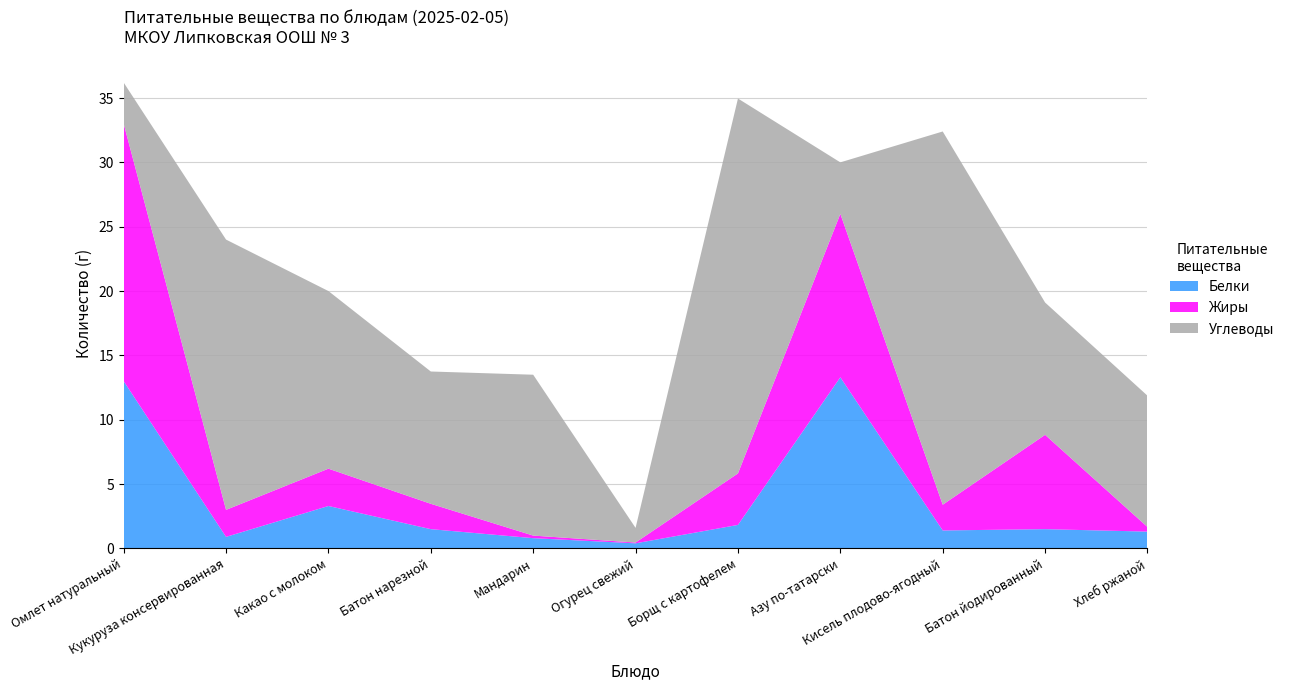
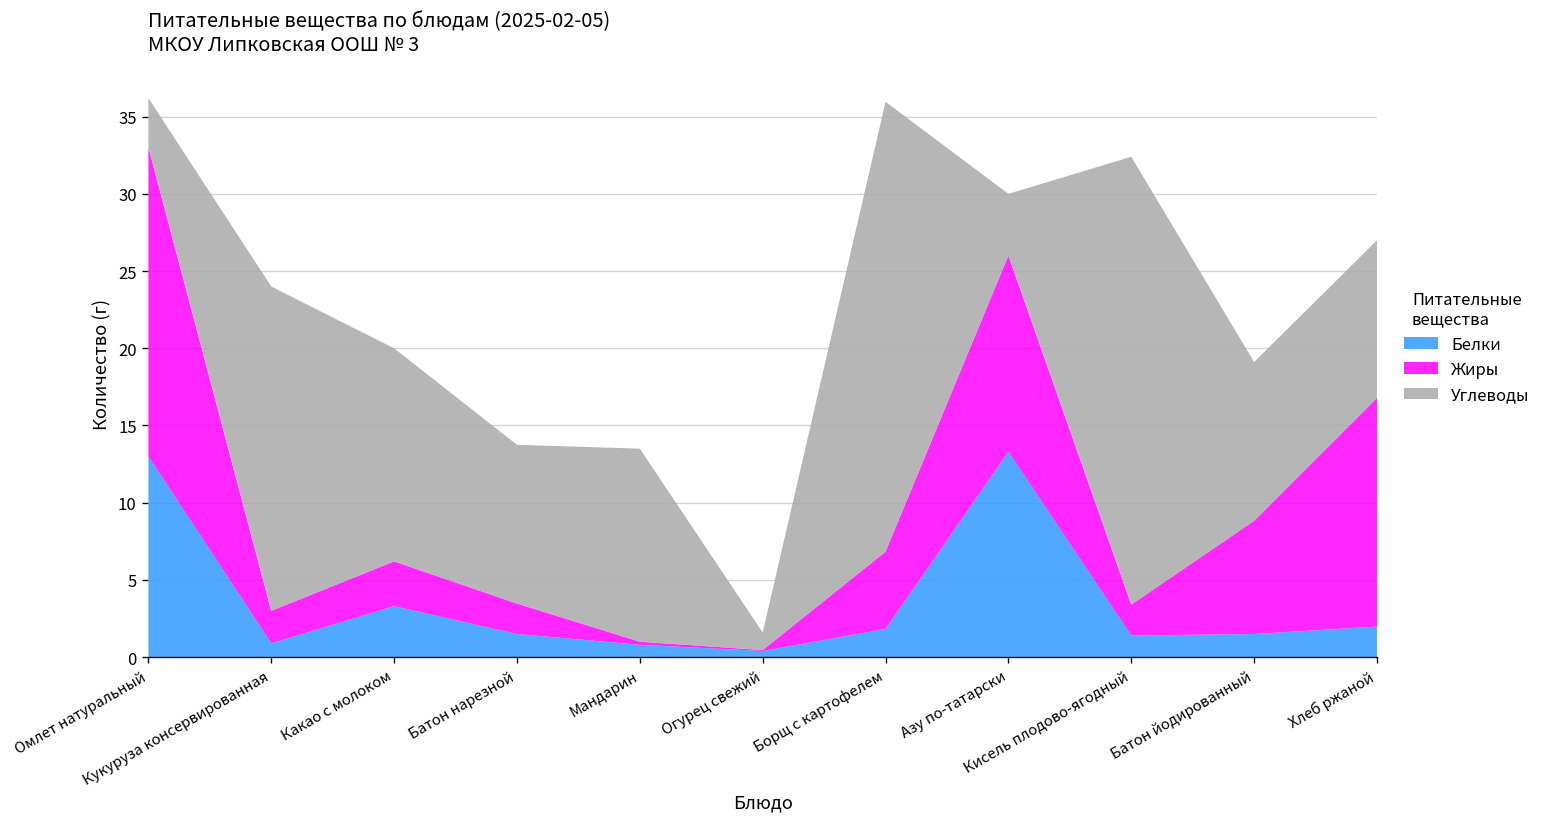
  {
    "Белки": {
      "Омлет натуральный": 13.0,
      "Кукуруза консервированная": 0.9,
      "Какао с молоком": 3.3,
      "Батон нарезной": 1.5,
      "Мандарин": 0.8,
      "Борщ с картофелем": 1.8,
      "Азу по-татарски": 13.3,
      "Кисель плодово-ягодный": 1.4,
      "Батон йодированный": 1.5,
-     "Хлеб ржаной": 1.3
+     "Хлеб ржаной": 2.0
    },
    "Жиры": {
      "Омлет натуральный": 20.0,
      "Кукуруза консервированная": 2.1,
      "Какао с молоком": 2.9,
      "Батон нарезной": 2.0,
      "Мандарин": 0.2,
-     "Борщ с картофелем": 4,
+     "Борщ с картофелем": 5,
      "Азу по-татарски": 12.7,
      "Кисель плодово-ягодный": 2.0,
      "Батон йодированный": 7.3,
-     "Хлеб ржаной": 0.4
+     "Хлеб ржаной": 14.8
    },
    "Углеводы": {
      "Омлет натуральный": 3.2,
      "Кукуруза консервированная": 21.0,
      "Какао с молоком": 13.8,
      "Батон нарезной": 10.3,
      "Мандарин": 12.5,
      "Огурец свежий": 1.1,
      "Борщ с картофелем": 29.1,
      "Азу по-татарски": 4.0,
      "Кисель плодово-ягодный": 29.0,
      "Батон йодированный": 10.3,
      "Хлеб ржаной": 10.2
    }
  }
